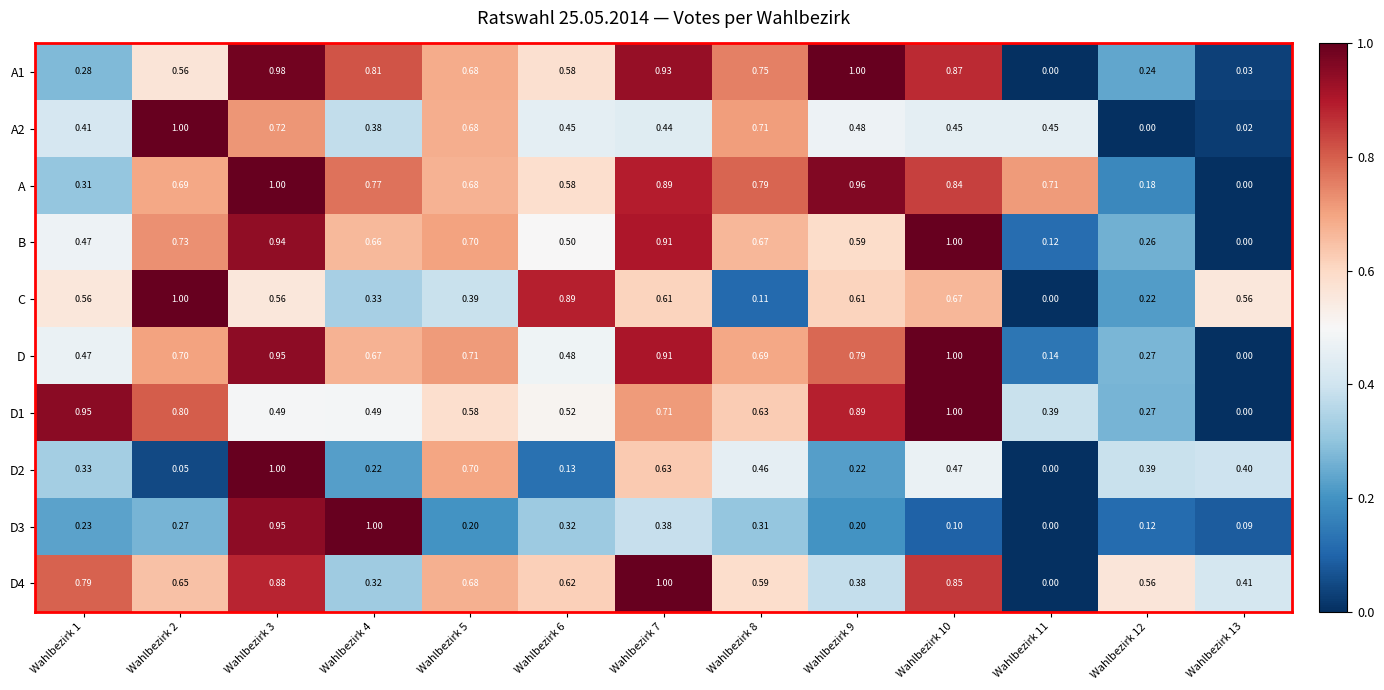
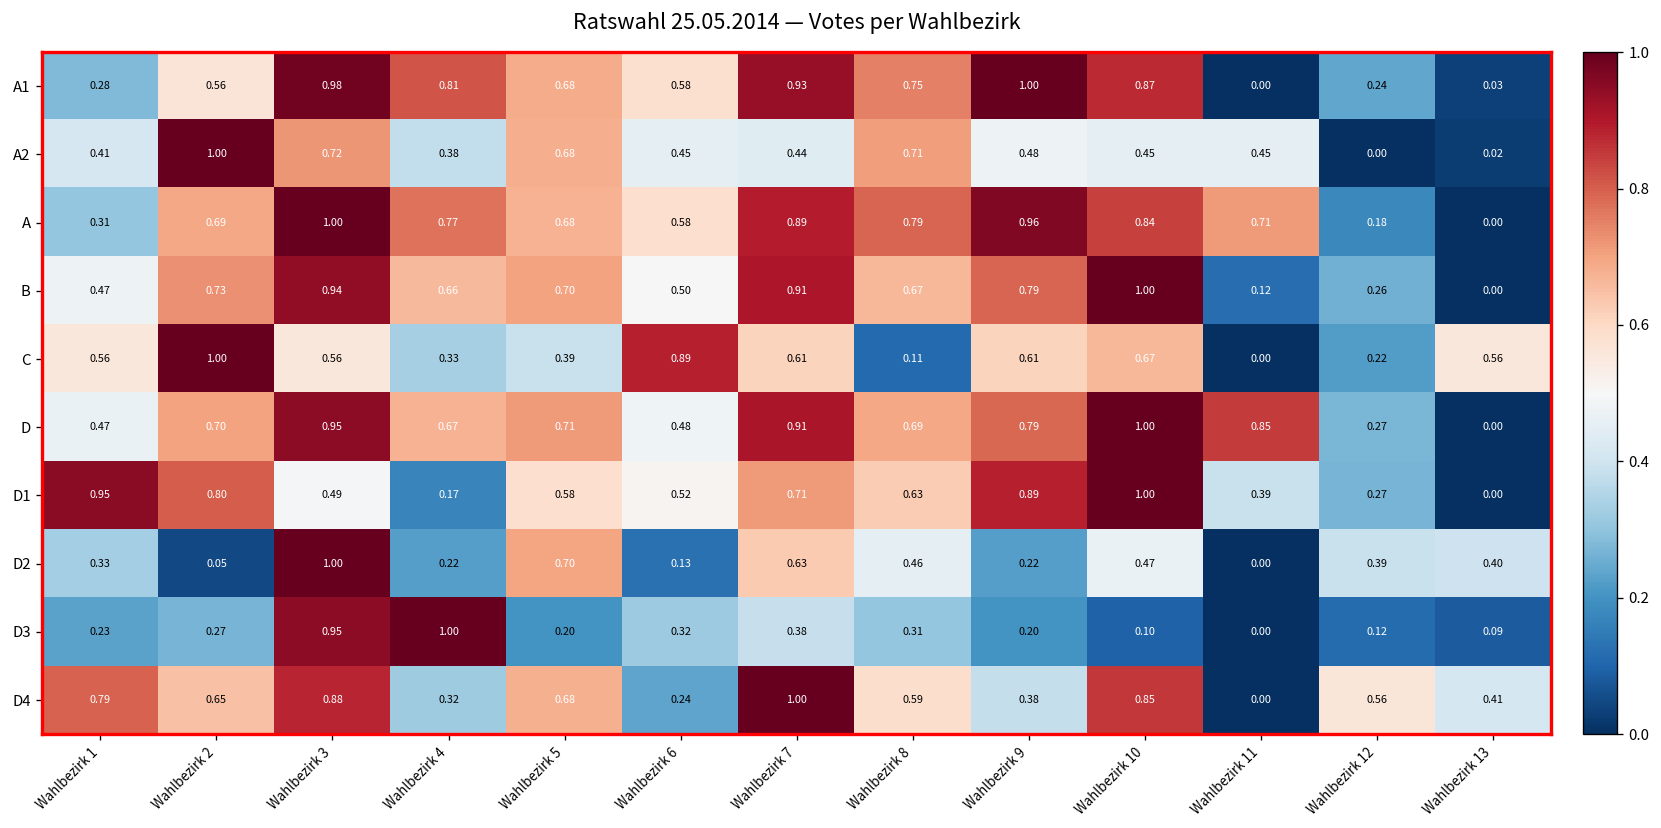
  {
    "A1": {
      "Wahlbezirk 1": 0.28,
      "Wahlbezirk 2": 0.56,
      "Wahlbezirk 3": 0.98,
      "Wahlbezirk 4": 0.81,
      "Wahlbezirk 5": 0.68,
      "Wahlbezirk 6": 0.58,
      "Wahlbezirk 7": 0.93,
      "Wahlbezirk 8": 0.75,
      "Wahlbezirk 9": 1.00,
      "Wahlbezirk 10": 0.87,
      "Wahlbezirk 11": 0.00,
      "Wahlbezirk 12": 0.24,
      "Wahlbezirk 13": 0.03
    },
    "A2": {
      "Wahlbezirk 1": 0.41,
      "Wahlbezirk 2": 1.00,
      "Wahlbezirk 3": 0.72,
      "Wahlbezirk 4": 0.38,
      "Wahlbezirk 5": 0.68,
      "Wahlbezirk 6": 0.45,
      "Wahlbezirk 7": 0.44,
      "Wahlbezirk 8": 0.71,
      "Wahlbezirk 9": 0.48,
      "Wahlbezirk 10": 0.45,
      "Wahlbezirk 11": 0.45,
      "Wahlbezirk 12": 0.00,
      "Wahlbezirk 13": 0.02
    },
    "A": {
      "Wahlbezirk 1": 0.31,
      "Wahlbezirk 2": 0.69,
      "Wahlbezirk 3": 1.00,
      "Wahlbezirk 4": 0.77,
      "Wahlbezirk 5": 0.68,
      "Wahlbezirk 6": 0.58,
      "Wahlbezirk 7": 0.89,
      "Wahlbezirk 8": 0.79,
      "Wahlbezirk 9": 0.96,
      "Wahlbezirk 10": 0.84,
      "Wahlbezirk 11": 0.71,
      "Wahlbezirk 12": 0.18,
      "Wahlbezirk 13": 0.00
    },
    "B": {
      "Wahlbezirk 1": 0.47,
      "Wahlbezirk 2": 0.73,
      "Wahlbezirk 3": 0.94,
      "Wahlbezirk 4": 0.66,
      "Wahlbezirk 5": 0.70,
      "Wahlbezirk 6": 0.50,
      "Wahlbezirk 7": 0.91,
      "Wahlbezirk 8": 0.67,
-     "Wahlbezirk 9": 0.59,
+     "Wahlbezirk 9": 0.79,
      "Wahlbezirk 10": 1.00,
      "Wahlbezirk 11": 0.12,
      "Wahlbezirk 12": 0.26,
      "Wahlbezirk 13": 0.00
    },
    "C": {
      "Wahlbezirk 1": 0.56,
      "Wahlbezirk 2": 1.00,
      "Wahlbezirk 3": 0.56,
      "Wahlbezirk 4": 0.33,
      "Wahlbezirk 5": 0.39,
      "Wahlbezirk 6": 0.89,
      "Wahlbezirk 7": 0.61,
      "Wahlbezirk 8": 0.11,
      "Wahlbezirk 9": 0.61,
      "Wahlbezirk 10": 0.67,
      "Wahlbezirk 11": 0.00,
      "Wahlbezirk 12": 0.22,
      "Wahlbezirk 13": 0.56
    },
    "D": {
      "Wahlbezirk 1": 0.47,
      "Wahlbezirk 2": 0.70,
      "Wahlbezirk 3": 0.95,
      "Wahlbezirk 4": 0.67,
      "Wahlbezirk 5": 0.71,
      "Wahlbezirk 6": 0.48,
      "Wahlbezirk 7": 0.91,
      "Wahlbezirk 8": 0.69,
      "Wahlbezirk 9": 0.79,
      "Wahlbezirk 10": 1.00,
-     "Wahlbezirk 11": 0.14,
+     "Wahlbezirk 11": 0.85,
      "Wahlbezirk 12": 0.27,
      "Wahlbezirk 13": 0.00
    },
    "D1": {
      "Wahlbezirk 1": 0.95,
      "Wahlbezirk 2": 0.80,
      "Wahlbezirk 3": 0.49,
-     "Wahlbezirk 4": 0.49,
+     "Wahlbezirk 4": 0.17,
      "Wahlbezirk 5": 0.58,
      "Wahlbezirk 6": 0.52,
      "Wahlbezirk 7": 0.71,
      "Wahlbezirk 8": 0.63,
      "Wahlbezirk 9": 0.89,
      "Wahlbezirk 10": 1.00,
      "Wahlbezirk 11": 0.39,
      "Wahlbezirk 12": 0.27,
      "Wahlbezirk 13": 0.00
    },
    "D2": {
      "Wahlbezirk 1": 0.33,
      "Wahlbezirk 2": 0.05,
      "Wahlbezirk 3": 1.00,
      "Wahlbezirk 4": 0.22,
      "Wahlbezirk 5": 0.70,
      "Wahlbezirk 6": 0.13,
      "Wahlbezirk 7": 0.63,
      "Wahlbezirk 8": 0.46,
      "Wahlbezirk 9": 0.22,
      "Wahlbezirk 10": 0.47,
      "Wahlbezirk 11": 0.00,
      "Wahlbezirk 12": 0.39,
      "Wahlbezirk 13": 0.40
    },
    "D3": {
      "Wahlbezirk 1": 0.23,
      "Wahlbezirk 2": 0.27,
      "Wahlbezirk 3": 0.95,
      "Wahlbezirk 4": 1.00,
      "Wahlbezirk 5": 0.20,
      "Wahlbezirk 6": 0.32,
      "Wahlbezirk 7": 0.38,
      "Wahlbezirk 8": 0.31,
      "Wahlbezirk 9": 0.20,
      "Wahlbezirk 10": 0.10,
      "Wahlbezirk 11": 0.00,
      "Wahlbezirk 12": 0.12,
      "Wahlbezirk 13": 0.09
    },
    "D4": {
      "Wahlbezirk 1": 0.79,
      "Wahlbezirk 2": 0.65,
      "Wahlbezirk 3": 0.88,
      "Wahlbezirk 4": 0.32,
      "Wahlbezirk 5": 0.68,
-     "Wahlbezirk 6": 0.62,
+     "Wahlbezirk 6": 0.24,
      "Wahlbezirk 7": 1.00,
      "Wahlbezirk 8": 0.59,
      "Wahlbezirk 9": 0.38,
      "Wahlbezirk 10": 0.85,
      "Wahlbezirk 11": 0.00,
      "Wahlbezirk 12": 0.56,
      "Wahlbezirk 13": 0.41
    }
  }
